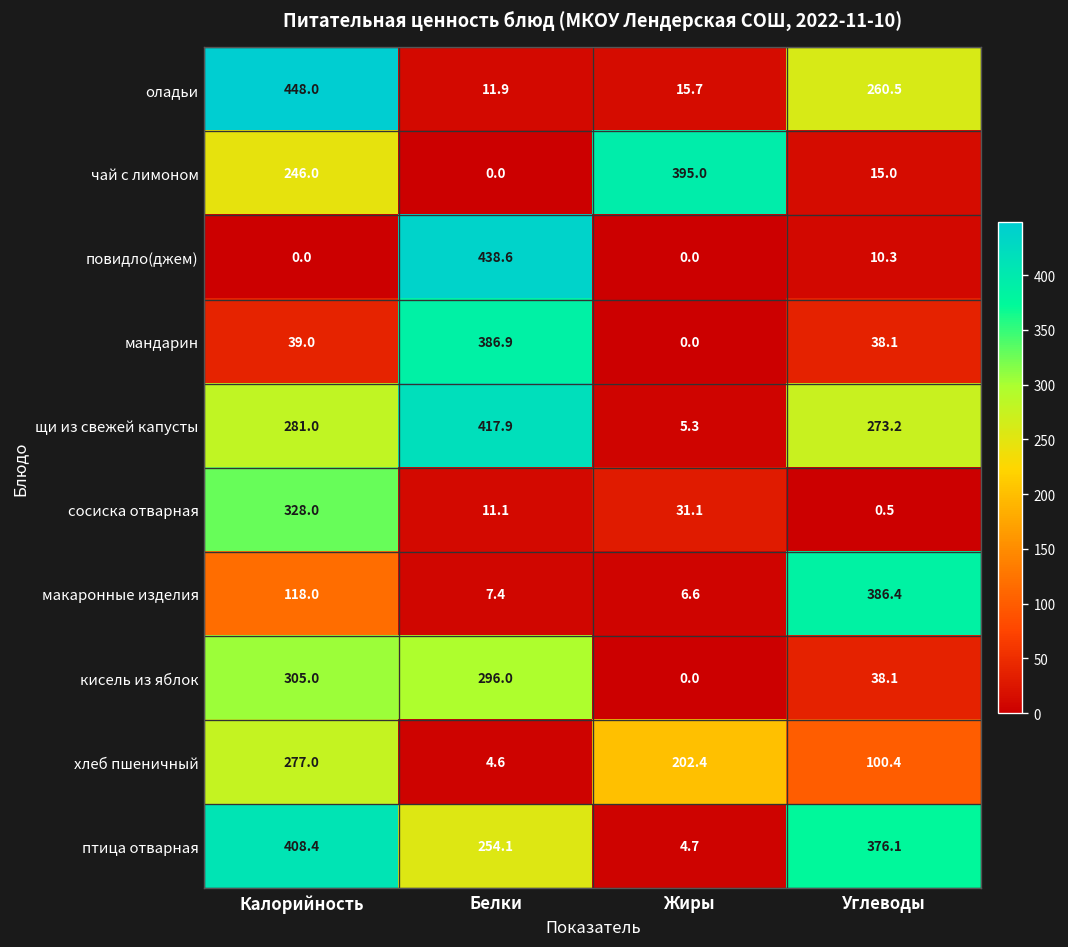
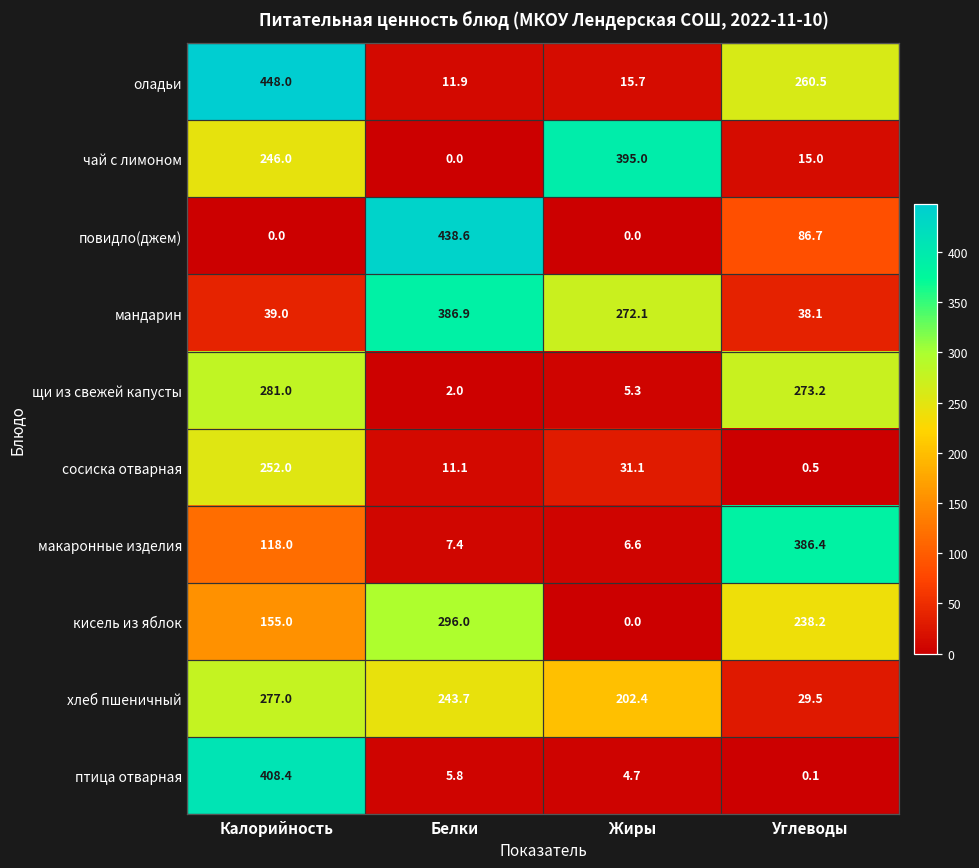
  {
    "оладьи": {
      "Калорийность": 448.0,
      "Белки": 11.9,
      "Жиры": 15.7,
      "Углеводы": 260.5
    },
    "чай с лимоном": {
      "Калорийность": 246.0,
      "Белки": 0.0,
      "Жиры": 395.0,
      "Углеводы": 15.0
    },
    "повидло(джем)": {
      "Калорийность": 0.0,
      "Белки": 438.6,
      "Жиры": 0.0,
-     "Углеводы": 10.3
+     "Углеводы": 86.7
    },
    "мандарин": {
      "Калорийность": 39.0,
      "Белки": 386.9,
-     "Жиры": 0.0,
+     "Жиры": 272.1,
      "Углеводы": 38.1
    },
    "щи из свежей капусты": {
      "Калорийность": 281.0,
-     "Белки": 417.9,
+     "Белки": 2.0,
      "Жиры": 5.3,
      "Углеводы": 273.2
    },
    "сосиска отварная": {
-     "Калорийность": 328.0,
+     "Калорийность": 252.0,
      "Белки": 11.1,
      "Жиры": 31.1,
      "Углеводы": 0.5
    },
    "макаронные изделия": {
      "Калорийность": 118.0,
      "Белки": 7.4,
      "Жиры": 6.6,
      "Углеводы": 386.4
    },
    "кисель из яблок": {
-     "Калорийность": 305.0,
+     "Калорийность": 155.0,
      "Белки": 296.0,
      "Жиры": 0.0,
-     "Углеводы": 38.1
+     "Углеводы": 238.2
    },
    "хлеб пшеничный": {
      "Калорийность": 277.0,
-     "Белки": 4.6,
+     "Белки": 243.7,
      "Жиры": 202.4,
-     "Углеводы": 100.4
+     "Углеводы": 29.5
    },
    "птица отварная": {
      "Калорийность": 408.4,
-     "Белки": 254.1,
+     "Белки": 5.8,
      "Жиры": 4.7,
-     "Углеводы": 376.1
+     "Углеводы": 0.1
    }
  }
